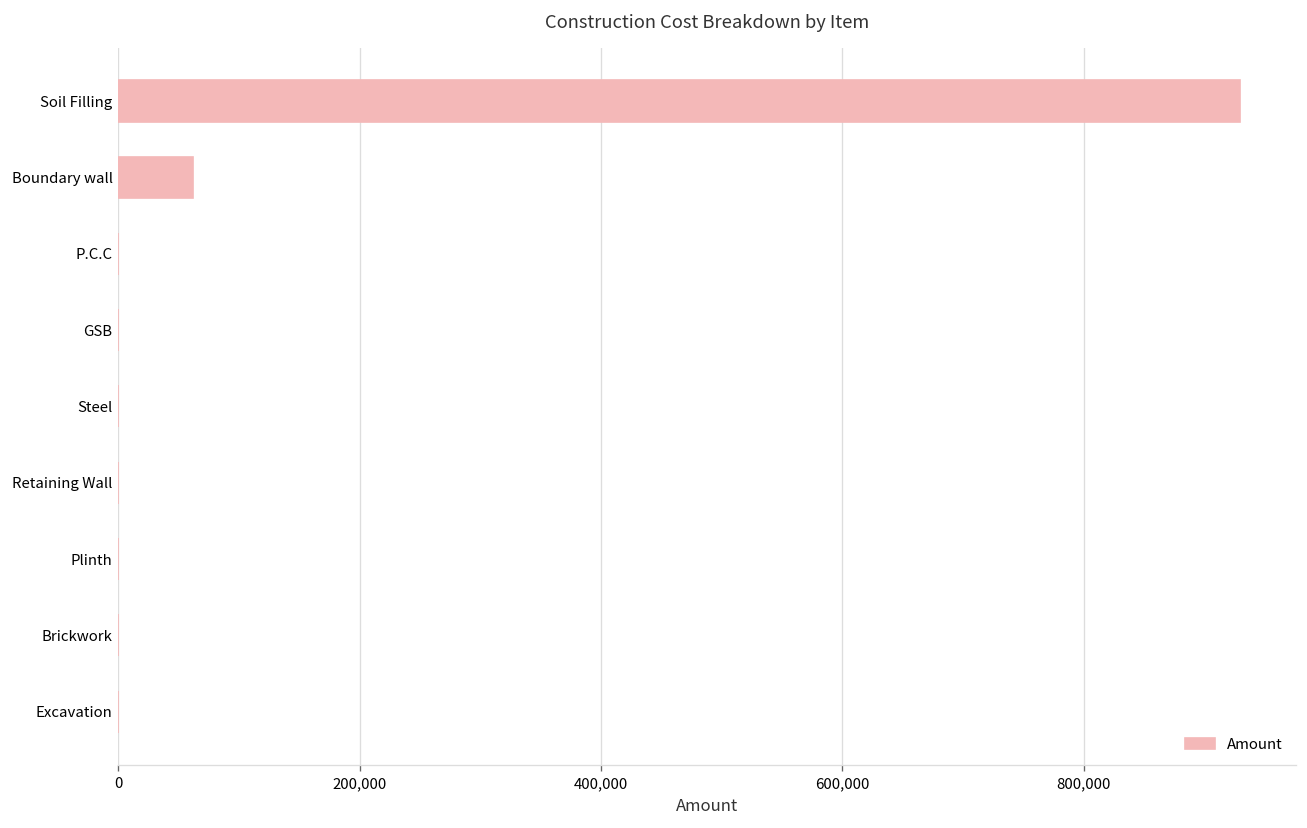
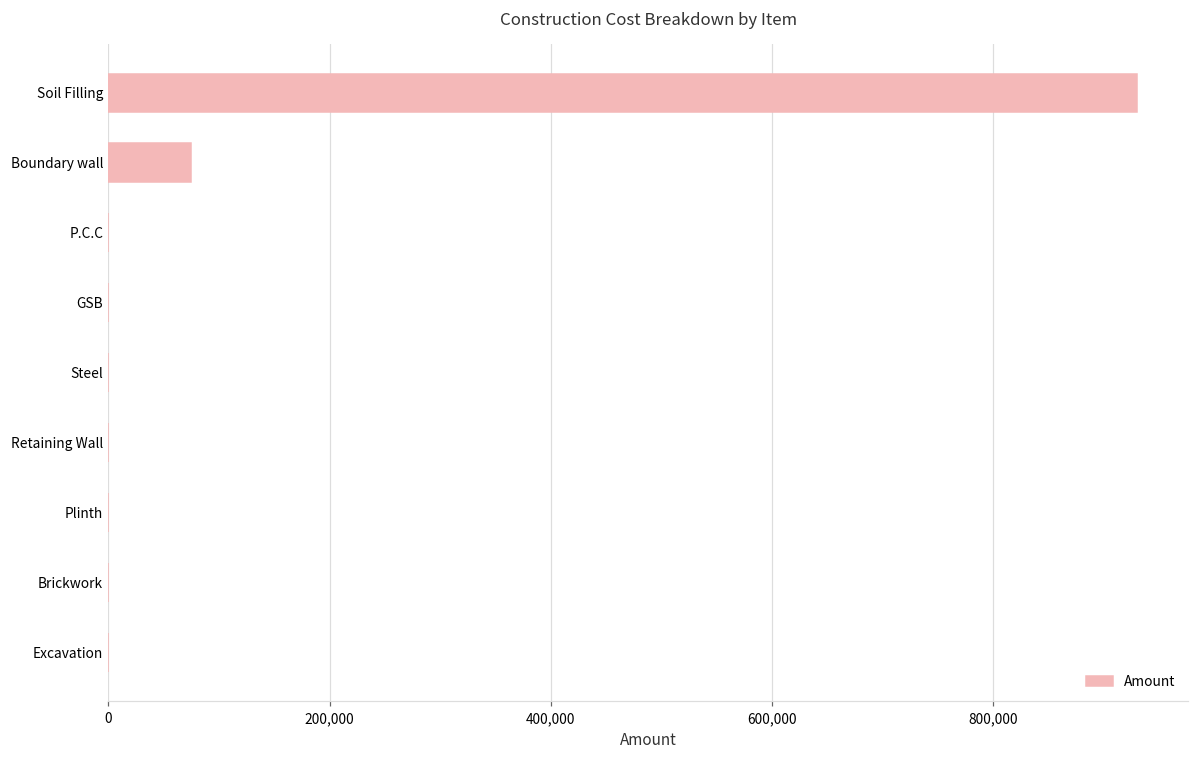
  {
    "Soil Filling": "929,000",
-   "Boundary wall": "62,000",
+   "Boundary wall": "75,000",
    "P.C.C": "0",
    "GSB": "0",
    "Steel": "0",
    "Retaining Wall": "0",
    "Plinth": "0",
    "Brickwork": "0",
    "Excavation": "0"
  }
